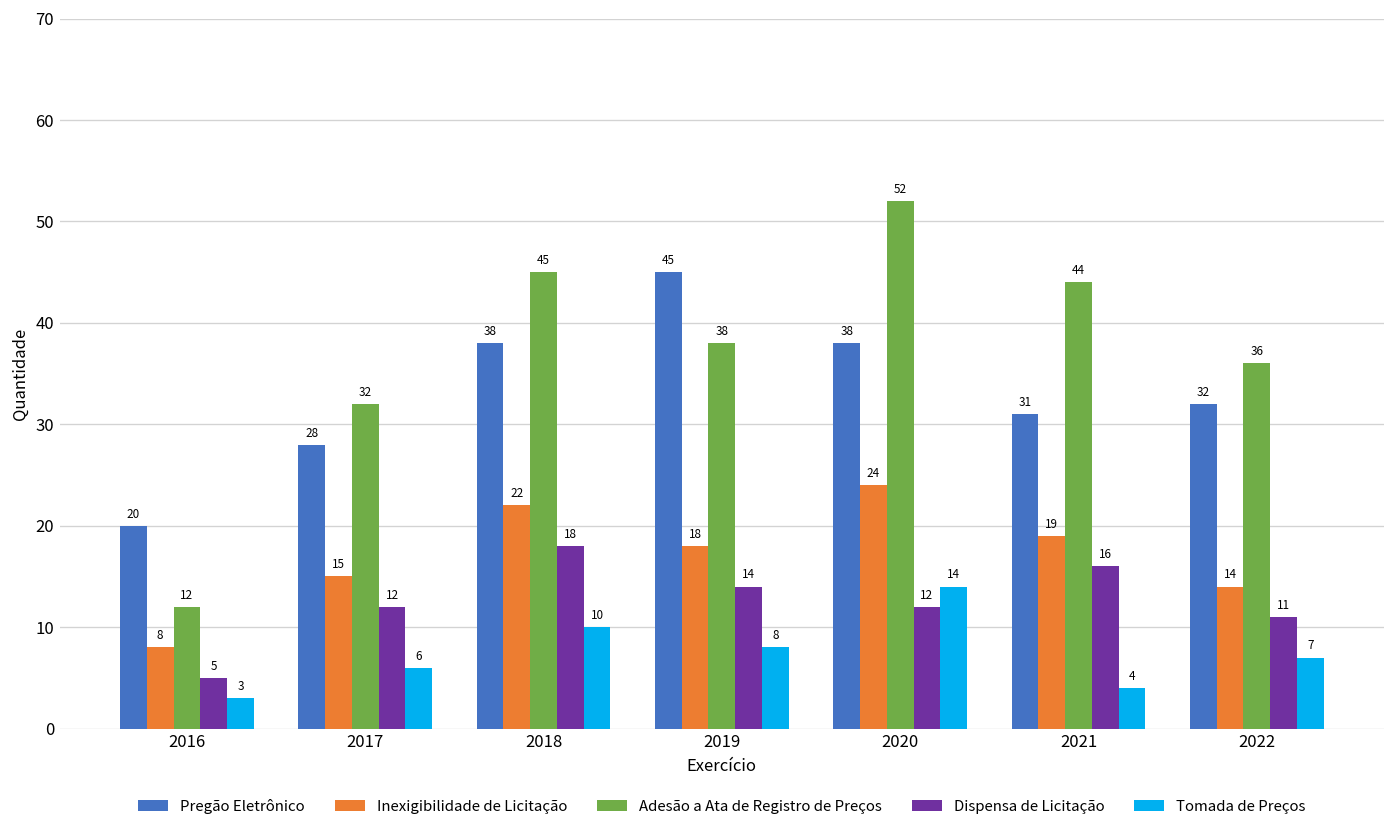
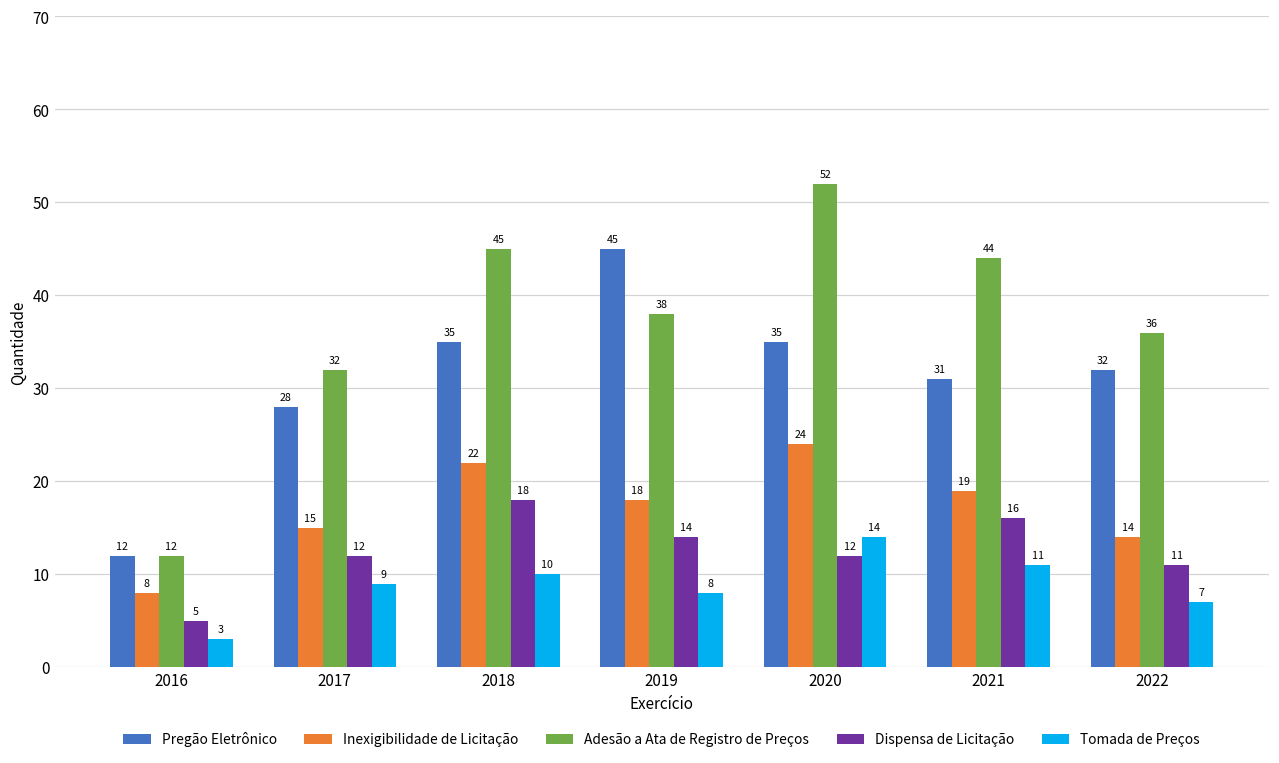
  {
    "Pregão Eletrônico": {
-     "2016": 20,
+     "2016": 12,
      "2017": 28,
-     "2018": 38,
+     "2018": 35,
      "2019": 45,
-     "2020": 38,
+     "2020": 35,
      "2021": 31,
      "2022": 32
    },
    "Inexigibilidade de Licitação": {
      "2016": 8,
      "2017": 15,
      "2018": 22,
      "2019": 18,
      "2020": 24,
      "2021": 19,
      "2022": 14
    },
    "Adesão a Ata de Registro de Preços": {
      "2016": 12,
      "2017": 32,
      "2018": 45,
      "2019": 38,
      "2020": 52,
      "2021": 44,
      "2022": 36
    },
    "Dispensa de Licitação": {
      "2016": 5,
      "2017": 12,
      "2018": 18,
      "2019": 14,
      "2020": 12,
      "2021": 16,
      "2022": 11
    },
    "Tomada de Preços": {
      "2016": 3,
-     "2017": 6,
+     "2017": 9,
      "2018": 10,
      "2019": 8,
      "2020": 14,
-     "2021": 4,
+     "2021": 11,
      "2022": 7
    }
  }
